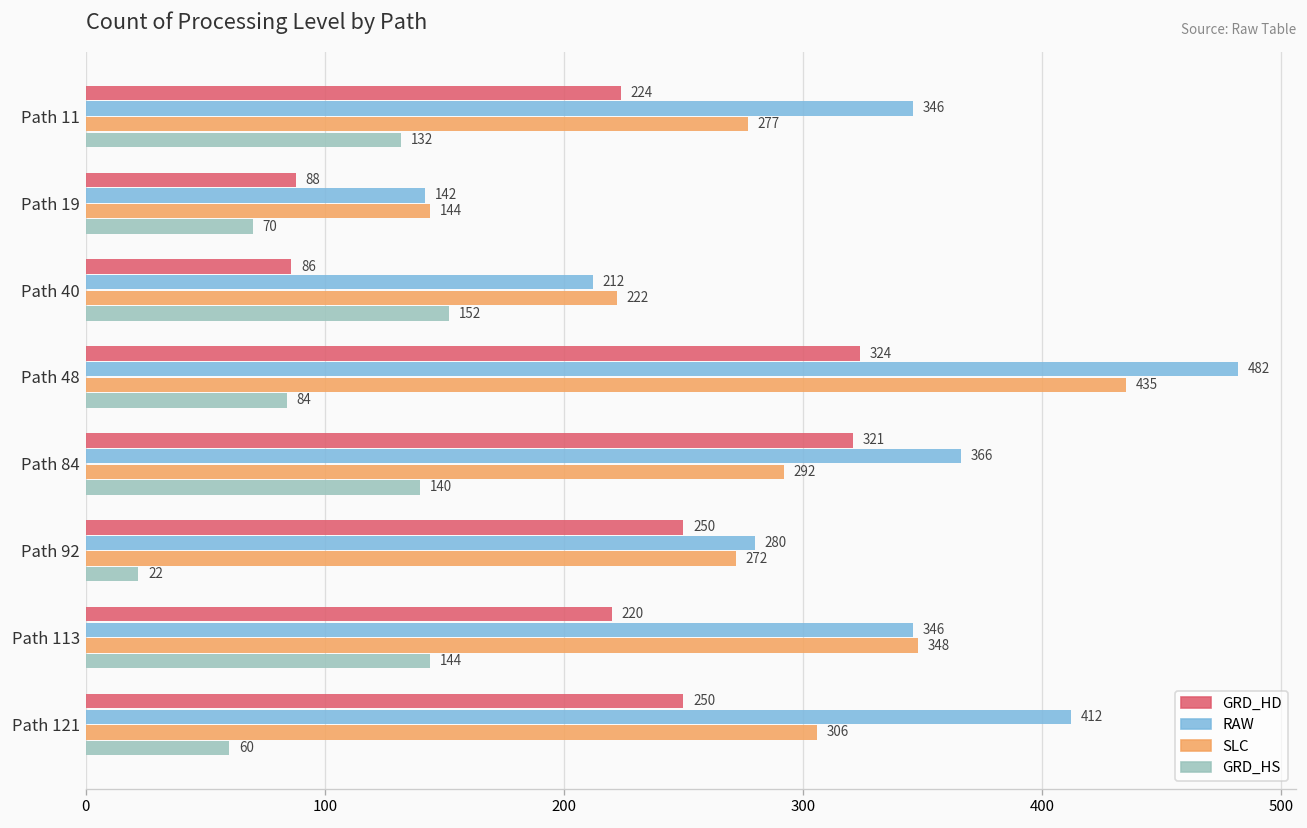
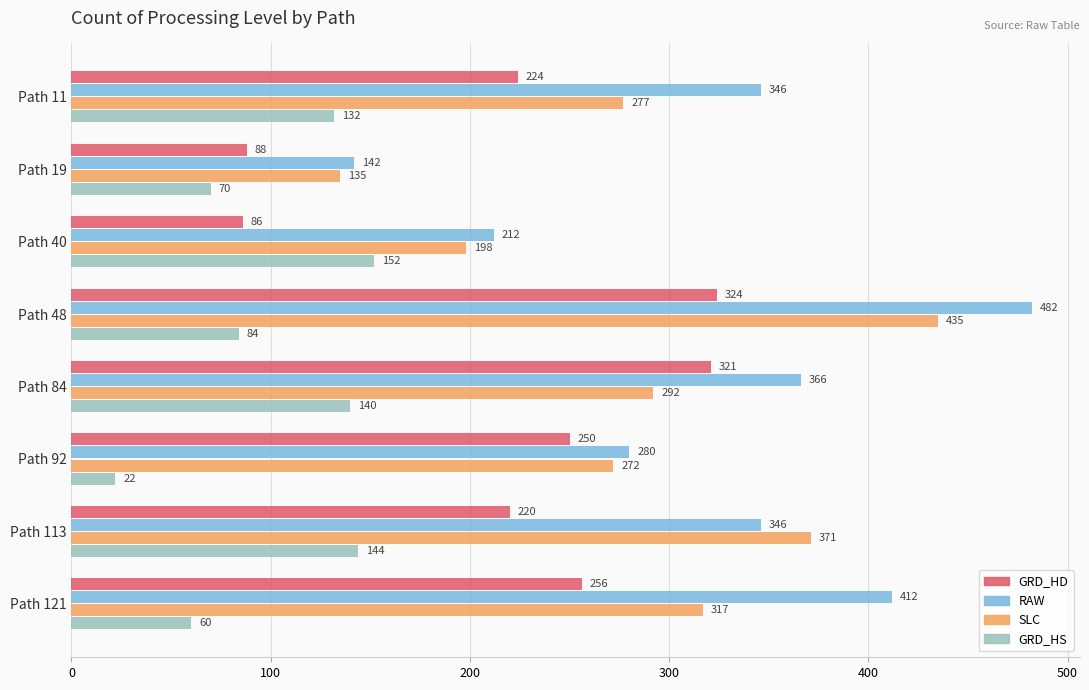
  {
    "GRD_HD": {
      "Path 11": 224,
      "Path 19": 88,
      "Path 40": 86,
      "Path 48": 324,
      "Path 84": 321,
      "Path 92": 250,
      "Path 113": 220,
-     "Path 121": 250
+     "Path 121": 256
    },
    "SLC": {
      "Path 11": 277,
-     "Path 19": 144,
-     "Path 40": 222,
+     "Path 19": 135,
+     "Path 40": 198,
      "Path 48": 435,
      "Path 84": 292,
      "Path 92": 272,
-     "Path 113": 348,
-     "Path 121": 306
+     "Path 113": 371,
+     "Path 121": 317
    }
  }
